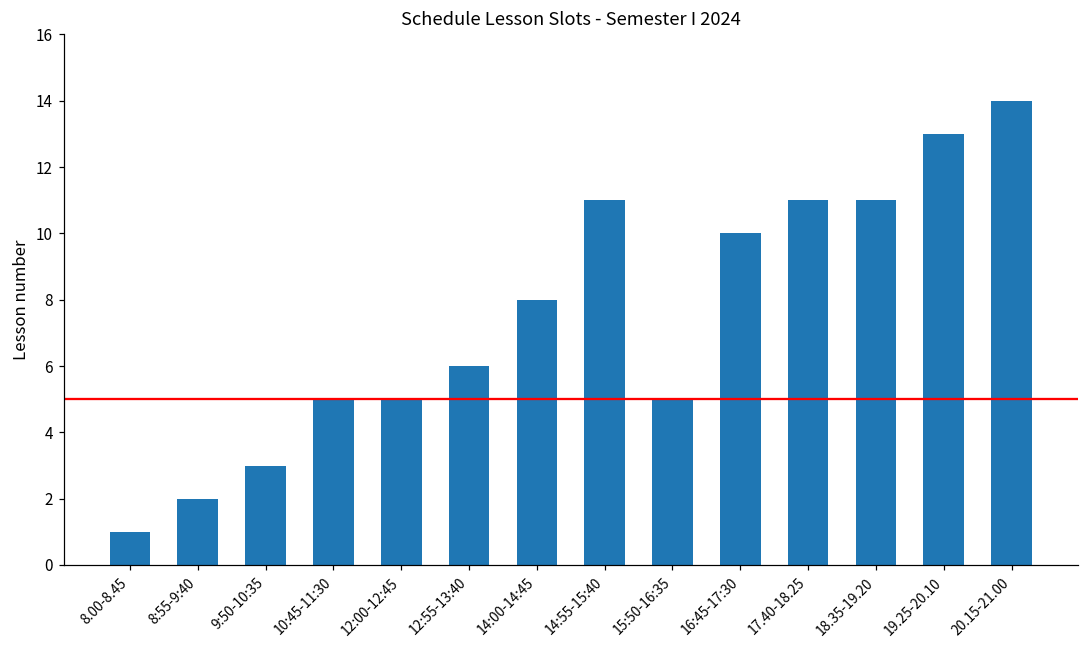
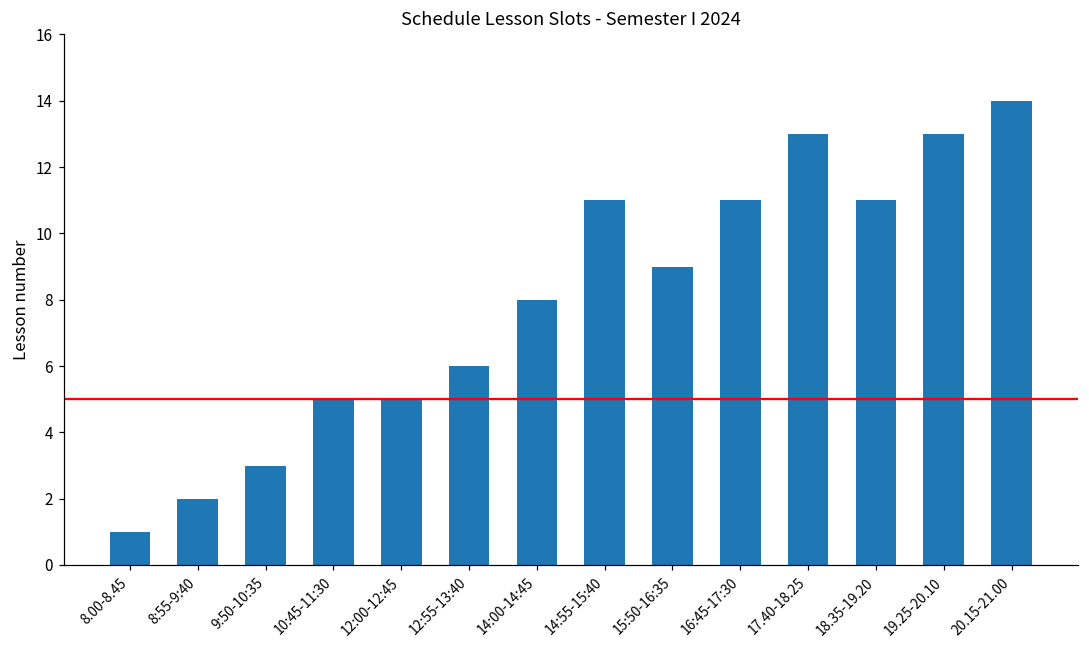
  {
    "8.00-8.45": 1,
    "8:55-9:40": 2,
    "9:50-10:35": 3,
    "10:45-11:30": 5,
    "12:00-12:45": 5,
    "12:55-13:40": 6,
    "14:00-14:45": 8,
    "14:55-15:40": 11,
-   "15:50-16:35": 5,
-   "16:45-17:30": 10,
-   "17.40-18.25": 11,
+   "15:50-16:35": 9,
+   "16:45-17:30": 11,
+   "17.40-18.25": 13,
    "18.35-19.20": 11,
    "19.25-20.10": 13,
    "20.15-21.00": 14
  }
